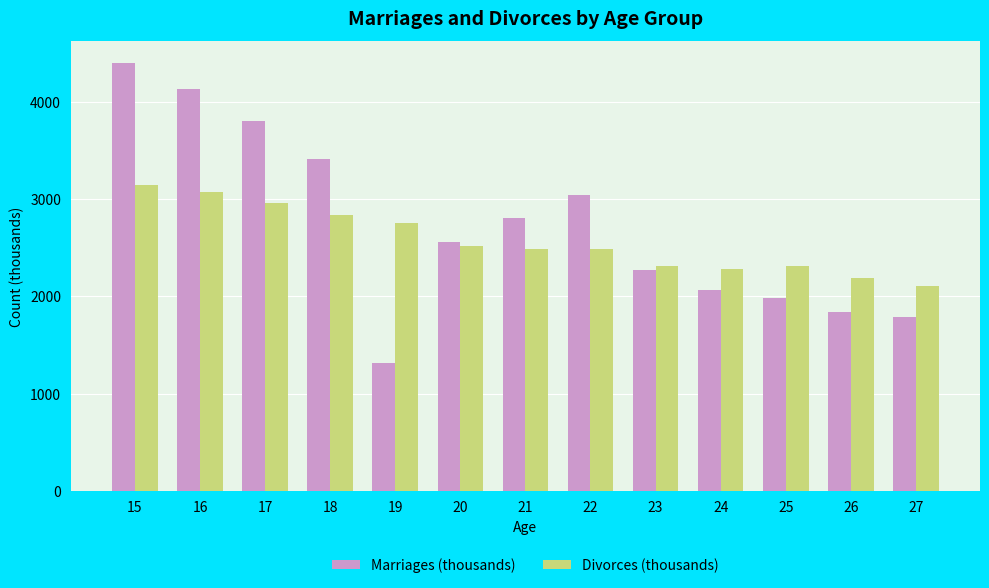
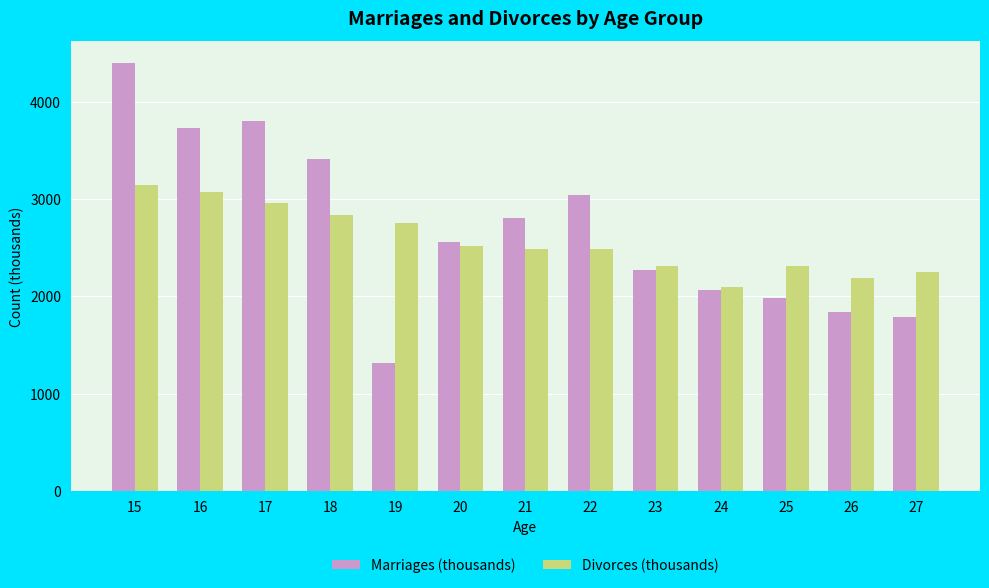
  {
    "Marriages (thousands)": {
      "15": 4400,
-     "16": 4100,
+     "16": 3700,
      "17": 3800,
      "18": 3400,
      "19": 1300,
      "20": 2600,
      "21": 2800,
      "22": 3000,
      "23": 2300,
      "24": 2100,
      "25": 2000,
      "26": 1800,
      "27": 1800
    },
    "Divorces (thousands)": {
      "15": 3100,
      "16": 3100,
      "17": 3000,
      "18": 2800,
      "19": 2700,
      "20": 2500,
      "21": 2500,
      "22": 2500,
      "23": 2300,
-     "24": 2300,
+     "24": 2100,
      "25": 2300,
      "26": 2200,
-     "27": 2100
+     "27": 2200
    }
  }
